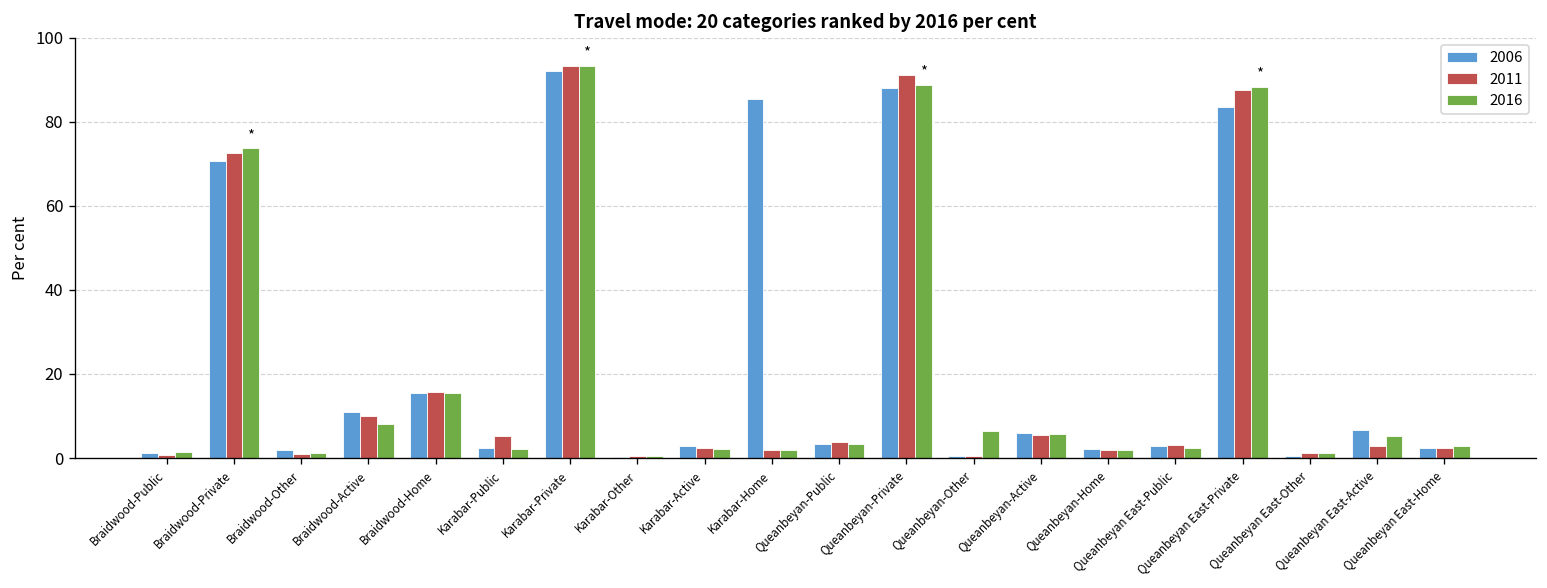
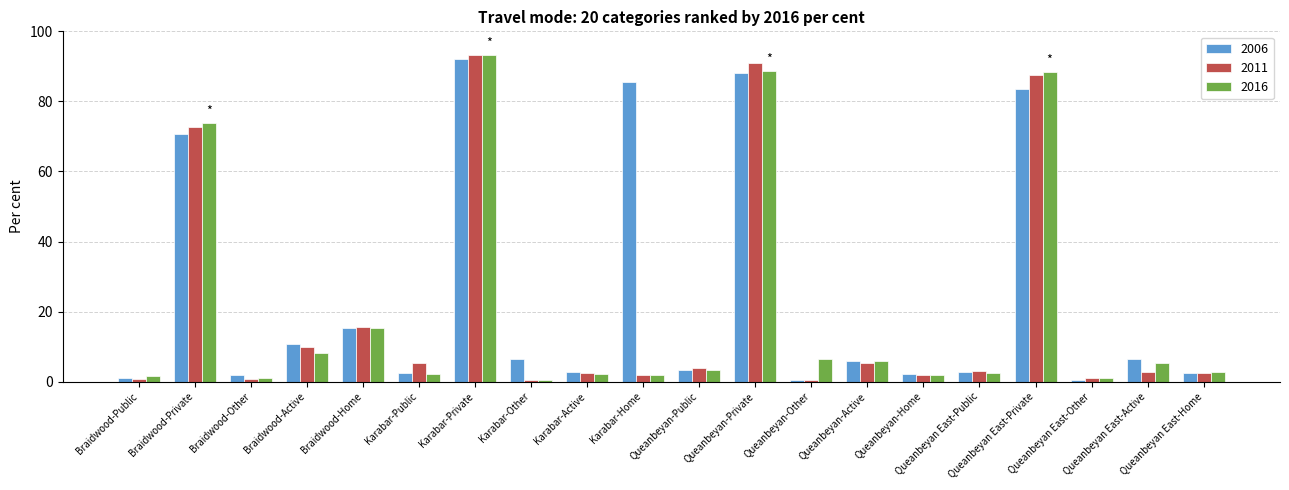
  {
    "2006": {
      "Braidwood-Public": 1,
      "Braidwood-Private": 71,
      "Braidwood-Other": 2,
      "Braidwood-Active": 11,
      "Braidwood-Home": 15,
      "Karabar-Public": 2,
      "Karabar-Private": 92,
-     "Karabar-Other": 0,
+     "Karabar-Other": 6,
      "Karabar-Active": 3,
      "Karabar-Home": 86,
      "Queanbeyan-Public": 3,
      "Queanbeyan-Private": 88,
      "Queanbeyan-Active": 6,
      "Queanbeyan-Home": 2,
      "Queanbeyan East-Public": 3,
      "Queanbeyan East-Private": 84,
      "Queanbeyan East-Active": 7,
      "Queanbeyan East-Home": 2
    },
    "2011": {
      "Braidwood-Public": 1,
      "Braidwood-Private": 73,
      "Braidwood-Other": 1,
      "Braidwood-Active": 10,
      "Braidwood-Home": 16,
      "Karabar-Public": 5,
      "Karabar-Private": 93,
      "Karabar-Active": 2,
      "Karabar-Home": 2,
      "Queanbeyan-Public": 4,
      "Queanbeyan-Private": 91,
      "Queanbeyan-Active": 5,
      "Queanbeyan-Home": 2,
      "Queanbeyan East-Public": 3,
      "Queanbeyan East-Private": 88,
      "Queanbeyan East-Other": 1,
      "Queanbeyan East-Active": 3,
      "Queanbeyan East-Home": 3
    },
    "2016": {
      "Braidwood-Public": 2,
      "Braidwood-Private": 74,
      "Braidwood-Other": 1,
      "Braidwood-Active": 8,
      "Braidwood-Home": 15,
      "Karabar-Public": 2,
      "Karabar-Private": 93,
      "Karabar-Active": 2,
      "Karabar-Home": 2,
      "Queanbeyan-Public": 3,
      "Queanbeyan-Private": 89,
      "Queanbeyan-Other": 7,
      "Queanbeyan-Active": 6,
      "Queanbeyan-Home": 2,
      "Queanbeyan East-Public": 3,
      "Queanbeyan East-Private": 88,
      "Queanbeyan East-Other": 1,
      "Queanbeyan East-Active": 5,
      "Queanbeyan East-Home": 3
    }
  }
